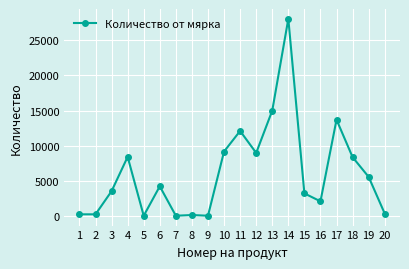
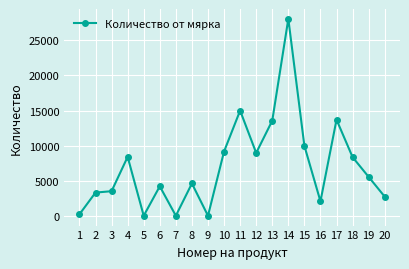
  {
    "1": 0,
-   "2": 0,
+   "2": 3000,
    "3": 4000,
    "4": 8000,
    "5": 0,
    "6": 4000,
    "7": 0,
-   "8": 0,
+   "8": 5000,
    "9": 0,
    "10": 9000,
-   "11": 12000,
+   "11": 15000,
    "12": 9000,
-   "13": 15000,
+   "13": 14000,
    "14": 28000,
-   "15": 3000,
+   "15": 10000,
    "16": 2000,
    "17": 14000,
    "18": 8000,
    "19": 6000,
-   "20": 0
+   "20": 3000
  }
